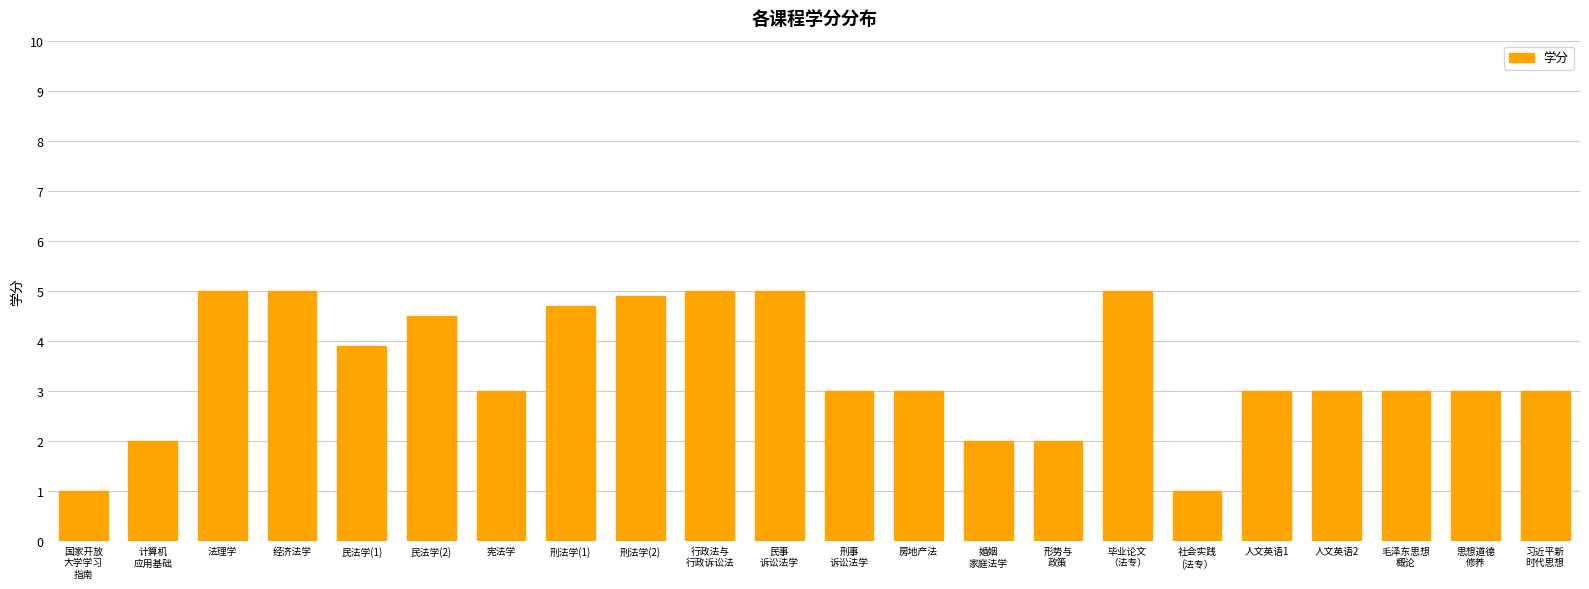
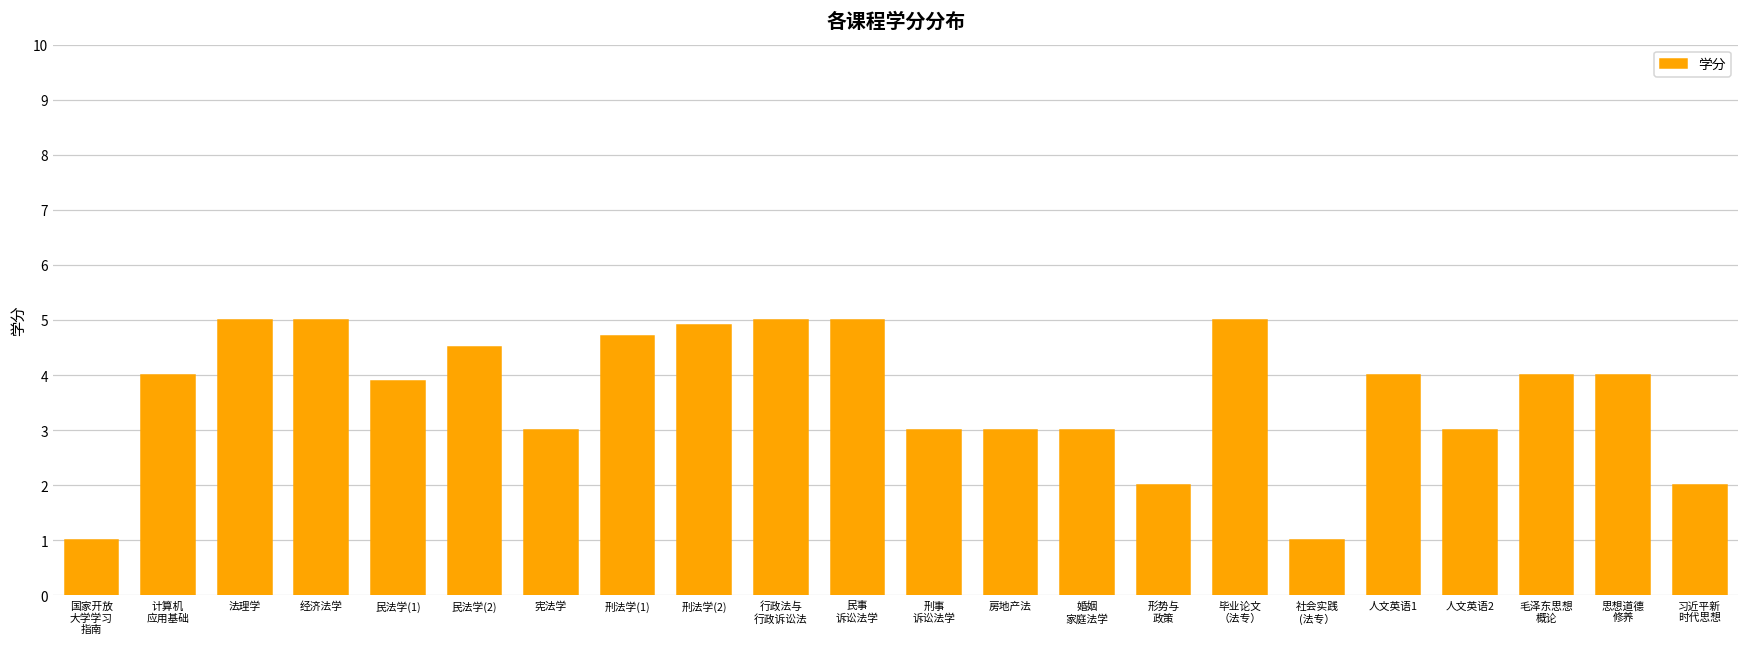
  {
    "国家开放 大学学习 指南": 1,
-   "计算机 应用基础": 2,
+   "计算机 应用基础": 4,
    "法理学": 5,
    "经济法学": 5,
    "民法学(1)": 3.9,
    "民法学(2)": 4.5,
    "宪法学": 3,
    "刑法学(1)": 4.7,
    "刑法学(2)": 4.9,
    "行政法与 行政诉讼法": 5,
    "民事 诉讼法学": 5,
    "刑事 诉讼法学": 3,
    "房地产法": 3,
-   "婚姻 家庭法学": 2,
+   "婚姻 家庭法学": 3,
    "形势与 政策": 2,
    "毕业论文 （法专）": 5,
    "社会实践 (法专）": 1,
-   "人文英语1": 3,
+   "人文英语1": 4,
    "人文英语2": 3,
-   "毛泽东思想 概论": 3,
-   "思想道德 修养": 3,
-   "习近平新 时代思想": 3
+   "毛泽东思想 概论": 4,
+   "思想道德 修养": 4,
+   "习近平新 时代思想": 2
  }
